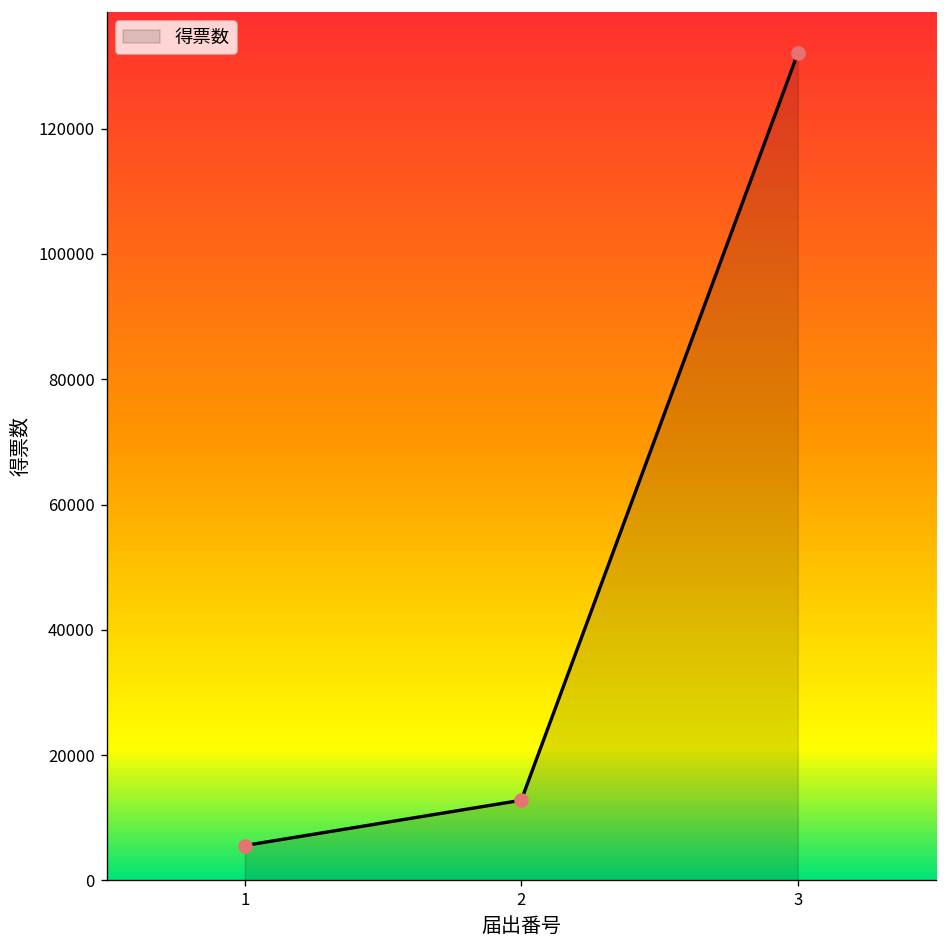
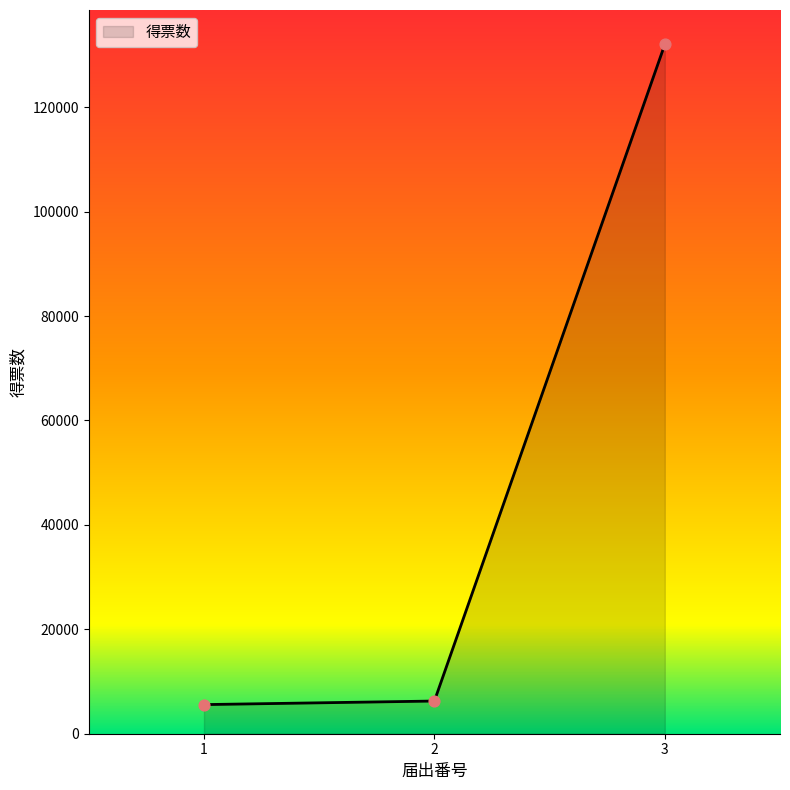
  {
    "1": 6000,
-   "2": 13000,
+   "2": 6000,
    "3": 132000
  }
